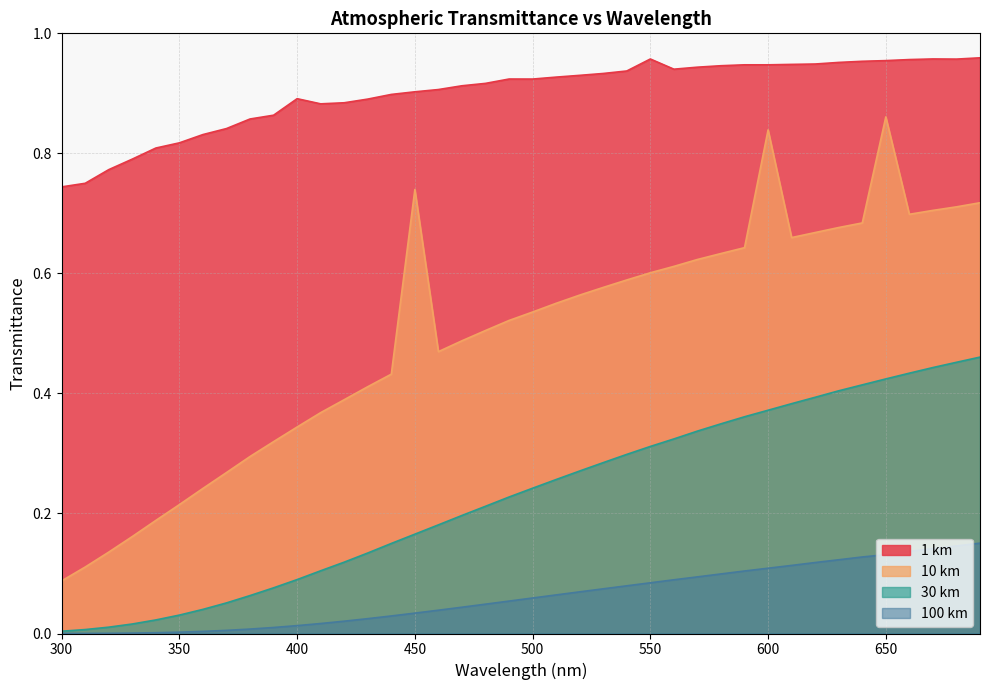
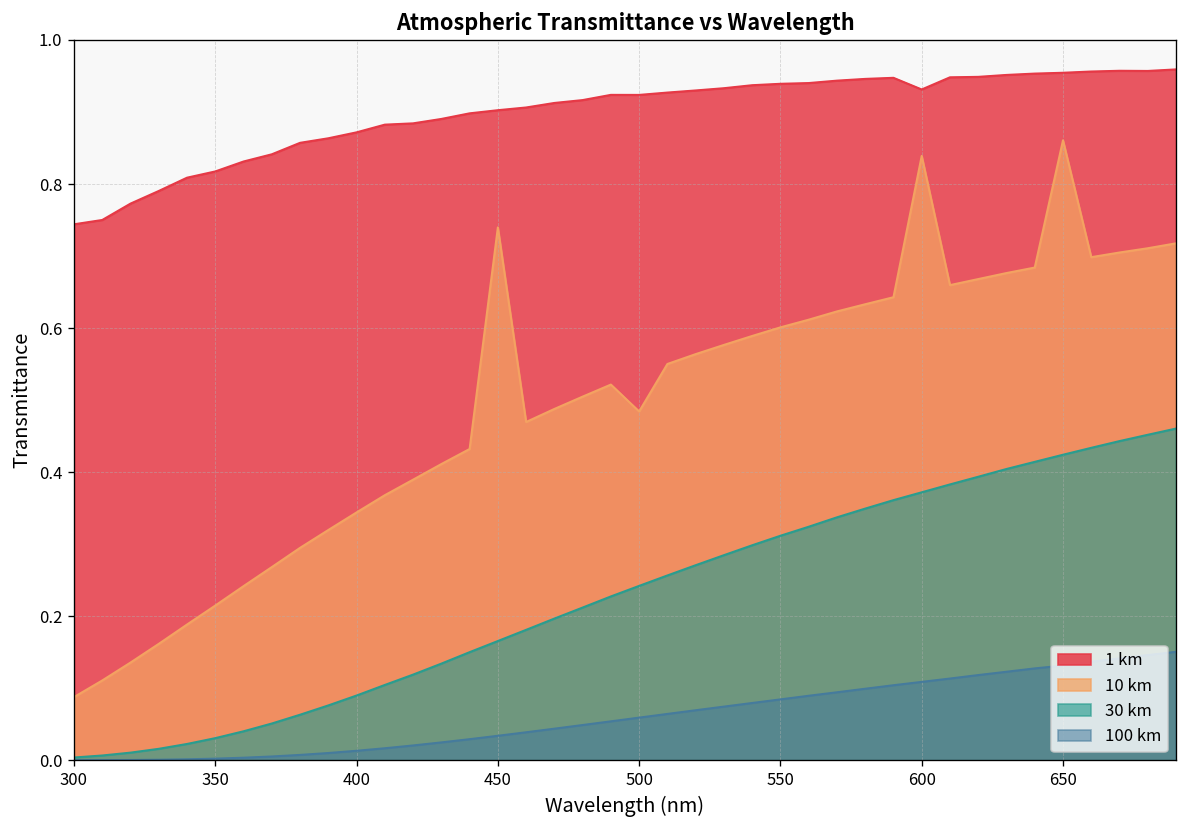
  {
    "1 km": {
      "300": 0.74,
      "350": 0.82,
-     "400": 0.89,
+     "400": 0.87,
      "450": 0.90,
      "500": 0.92,
-     "550": 0.96,
-     "600": 0.95,
+     "550": 0.94,
+     "600": 0.93,
      "650": 0.95
    },
    "10 km": {
      "300": 0.09,
      "350": 0.21,
      "400": 0.34,
      "450": 0.74,
-     "500": 0.54,
+     "500": 0.48,
      "550": 0.60,
      "600": 0.84,
      "650": 0.86
    }
  }
